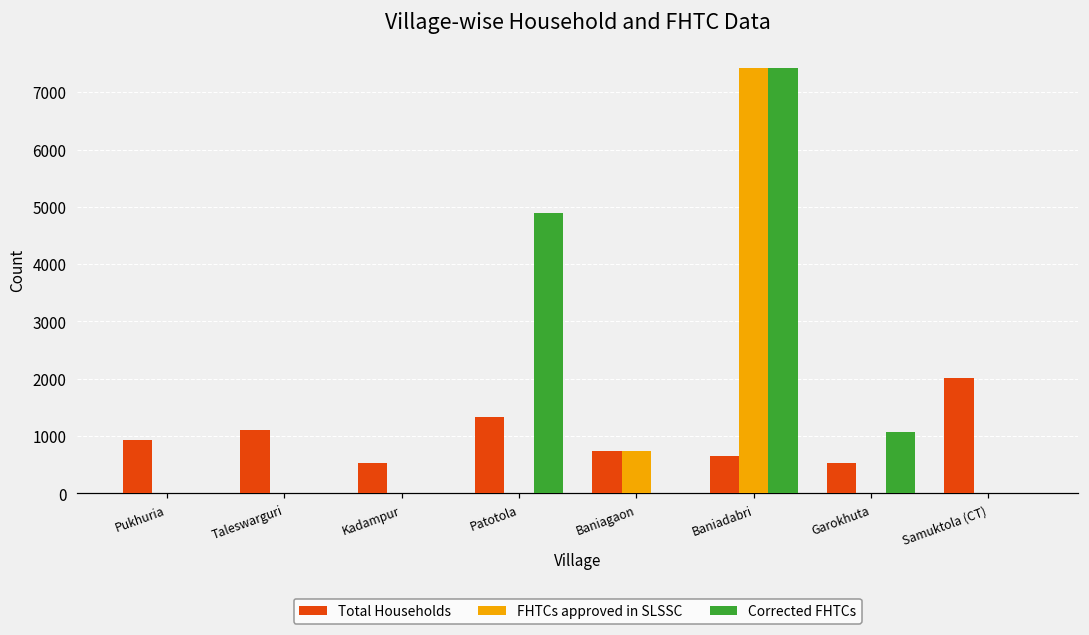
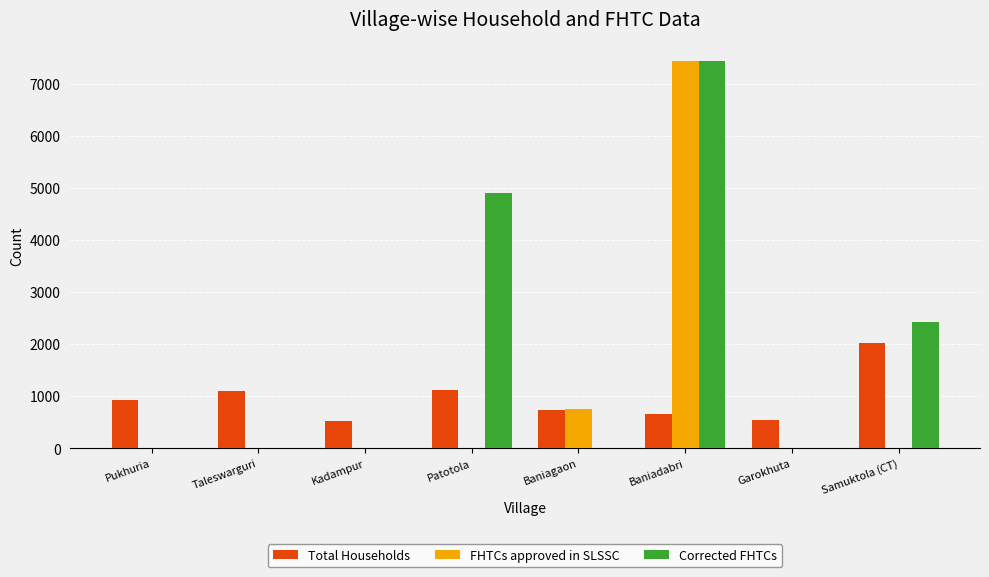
  {
    "Total Households": {
      "Pukhuria": 900,
      "Taleswarguri": 1100,
      "Kadampur": 500,
-     "Patotola": 1300,
+     "Patotola": 1100,
      "Baniagaon": 700,
      "Baniadabri": 700,
      "Garokhuta": 500,
      "Samuktola (CT)": 2000
    },
    "FHTCs approved in SLSSC": {
      "Pukhuria": 0,
      "Taleswarguri": 0,
      "Kadampur": 0,
      "Patotola": 0,
      "Baniagaon": 700,
      "Baniadabri": 7400,
      "Garokhuta": 0,
      "Samuktola (CT)": 0
    },
    "Corrected FHTCs": {
      "Pukhuria": 0,
      "Taleswarguri": 0,
      "Kadampur": 0,
      "Patotola": 4900,
      "Baniagaon": 0,
      "Baniadabri": 7400,
-     "Garokhuta": 1100,
-     "Samuktola (CT)": 0
+     "Garokhuta": 0,
+     "Samuktola (CT)": 2400
    }
  }
